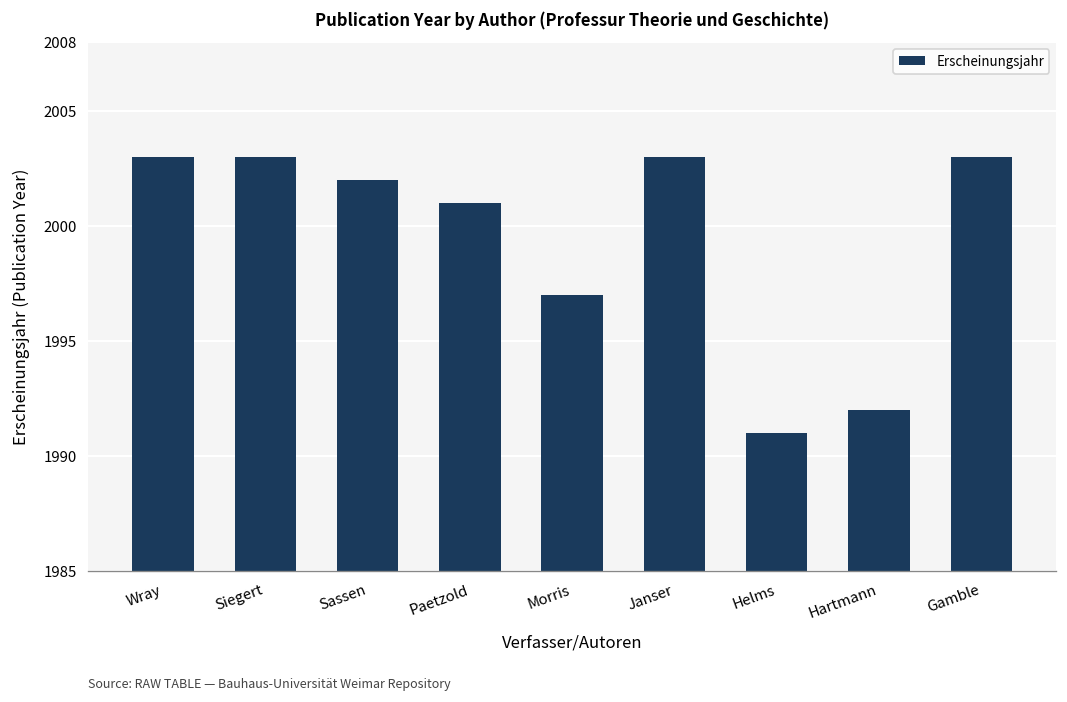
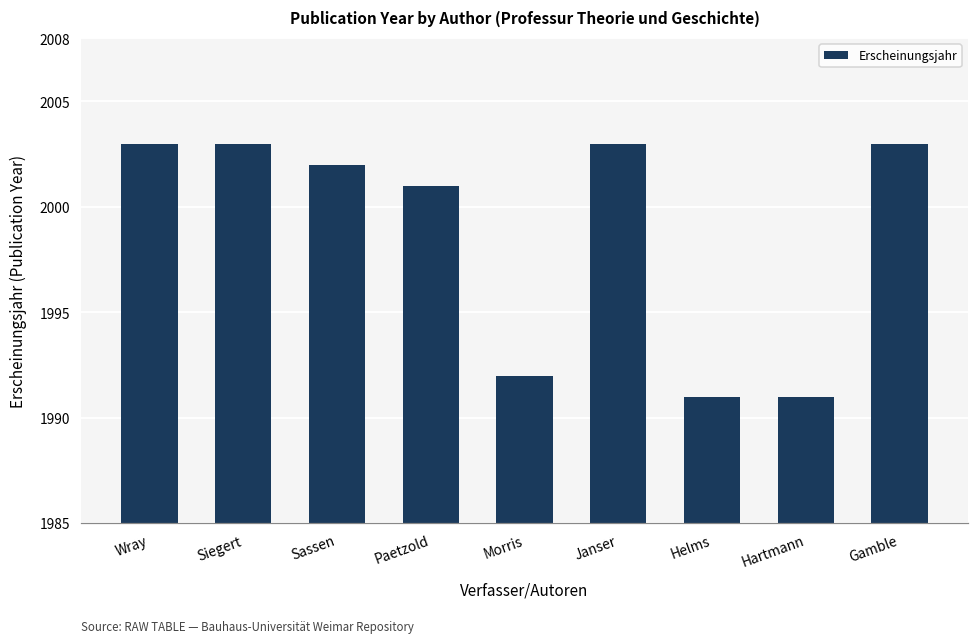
  {
    "Wray": 2003,
    "Siegert": 2003,
    "Sassen": 2002,
    "Paetzold": 2001,
-   "Morris": 1997,
+   "Morris": 1992,
    "Janser": 2003,
    "Helms": 1991,
-   "Hartmann": 1992,
+   "Hartmann": 1991,
    "Gamble": 2003
  }
